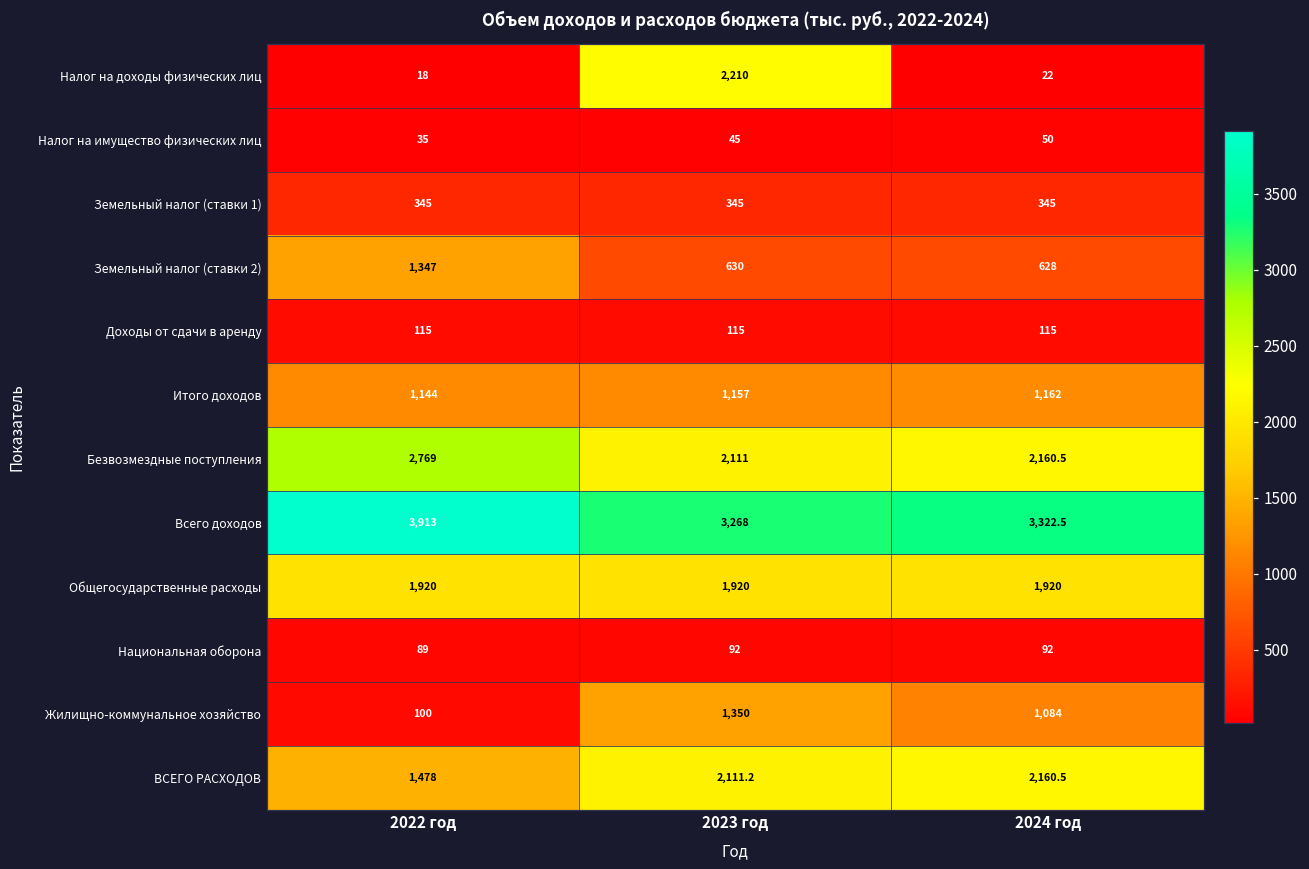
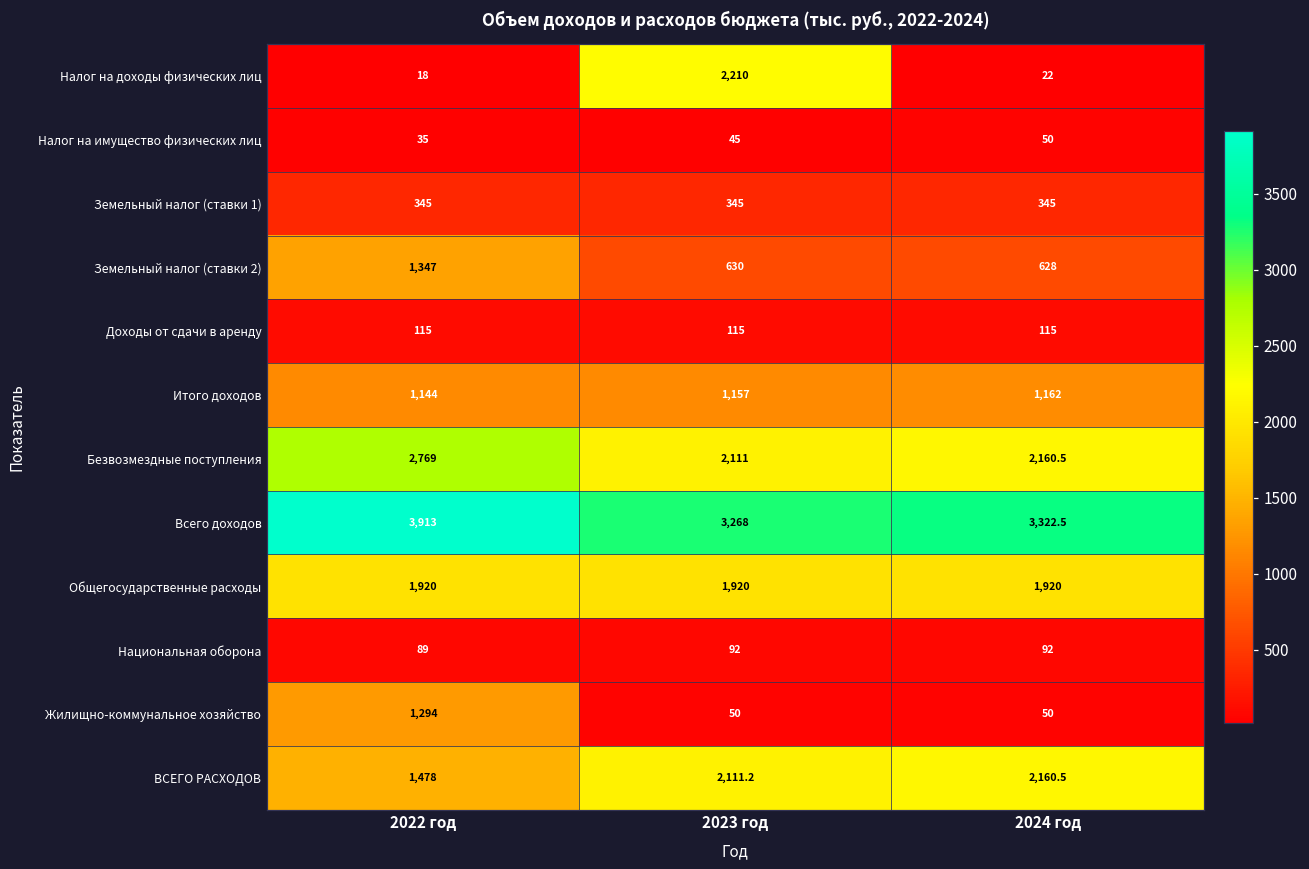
  {
    "Налог на доходы физических лиц": {
      "2022 год": "18",
      "2023 год": "2,210",
      "2024 год": "22"
    },
    "Налог на имущество физических лиц": {
      "2022 год": "35",
      "2023 год": "45",
      "2024 год": "50"
    },
    "Земельный налог (ставки 1)": {
      "2022 год": "345",
      "2023 год": "345",
      "2024 год": "345"
    },
    "Земельный налог (ставки 2)": {
      "2022 год": "1,347",
      "2023 год": "630",
      "2024 год": "628"
    },
    "Доходы от сдачи в аренду": {
      "2022 год": "115",
      "2023 год": "115",
      "2024 год": "115"
    },
    "Итого доходов": {
      "2022 год": "1,144",
      "2023 год": "1,157",
      "2024 год": "1,162"
    },
    "Безвозмездные поступления": {
      "2022 год": "2,769",
      "2023 год": "2,111",
      "2024 год": "2,160.5"
    },
    "Всего доходов": {
      "2022 год": "3,913",
      "2023 год": "3,268",
      "2024 год": "3,322.5"
    },
    "Общегосударственные расходы": {
      "2022 год": "1,920",
      "2023 год": "1,920",
      "2024 год": "1,920"
    },
    "Национальная оборона": {
      "2022 год": "89",
      "2023 год": "92",
      "2024 год": "92"
    },
    "Жилищно-коммунальное хозяйство": {
-     "2022 год": "100",
-     "2023 год": "1,350",
-     "2024 год": "1,084"
+     "2022 год": "1,294",
+     "2023 год": "50",
+     "2024 год": "50"
    },
    "ВСЕГО РАСХОДОВ": {
      "2022 год": "1,478",
      "2023 год": "2,111.2",
      "2024 год": "2,160.5"
    }
  }
